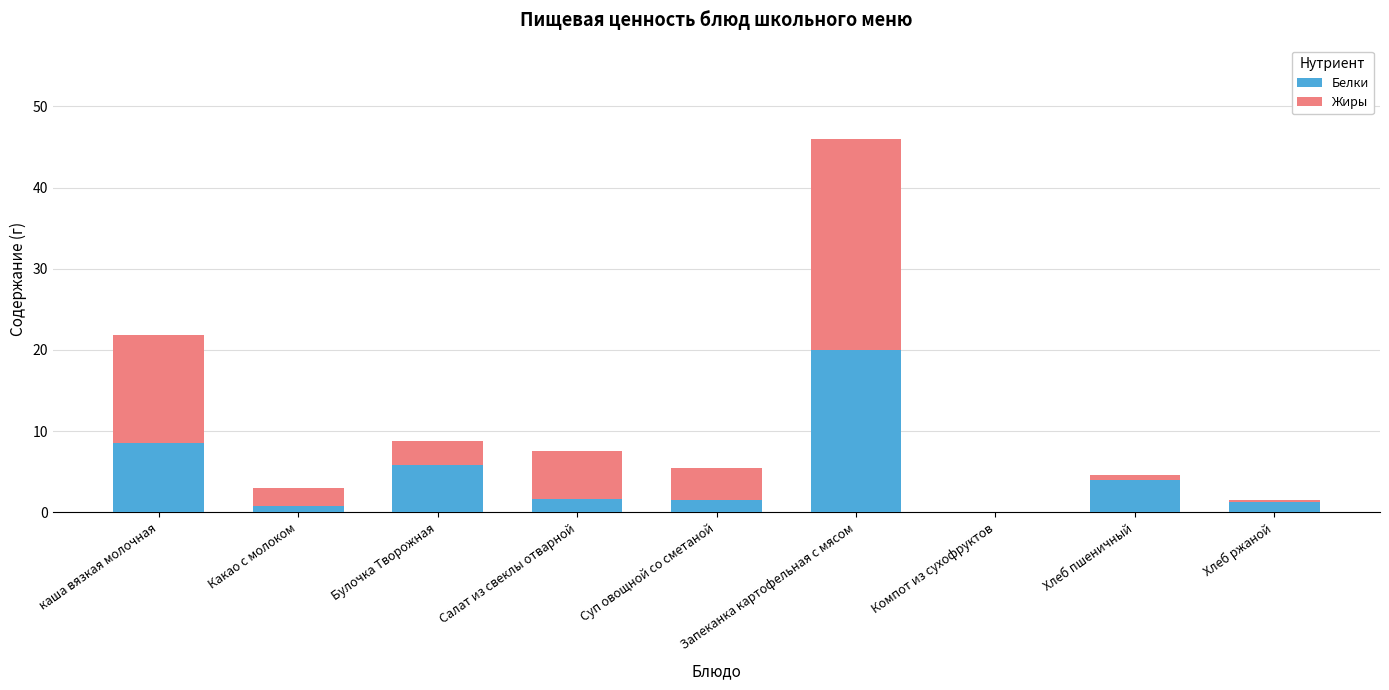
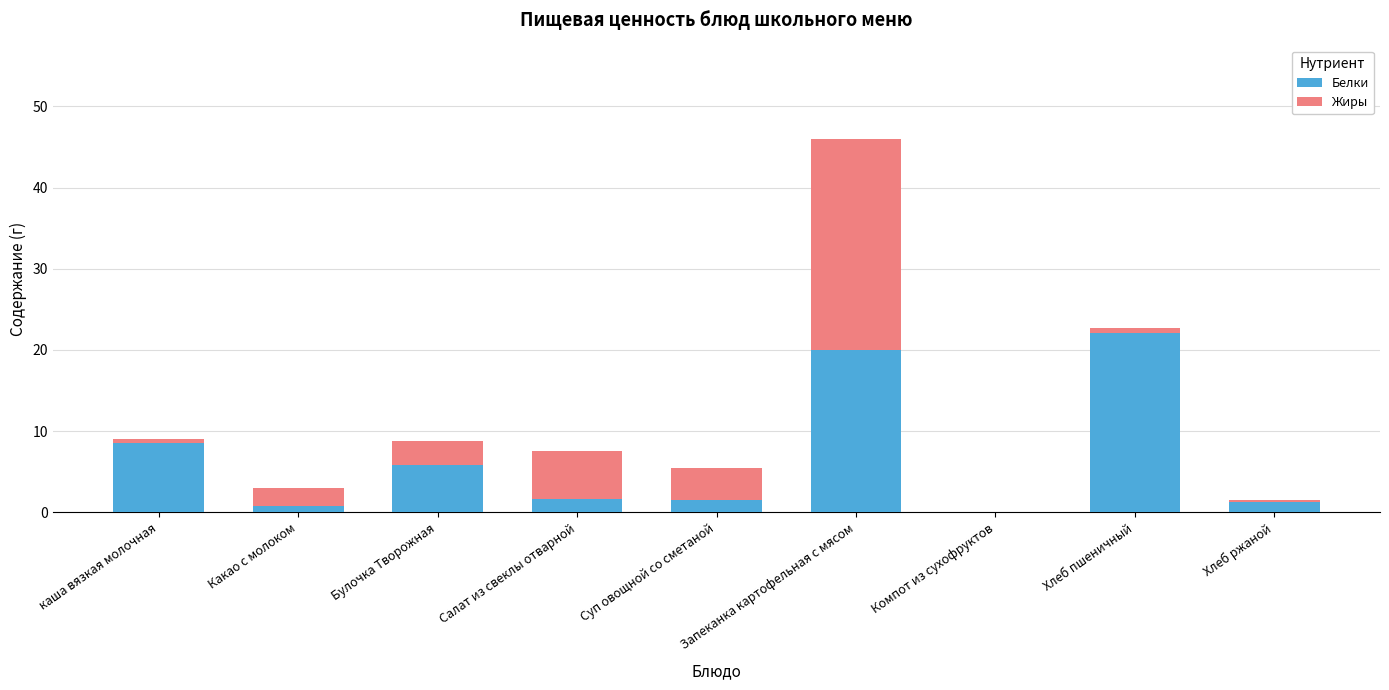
  {
    "Белки": {
      "каша вязкая молочная": 9,
      "Какао с молоком": 1,
      "Булочка Творожная": 6,
      "Салат из свеклы отварной": 2,
      "Суп овощной со сметаной": 2,
      "Запеканка картофельная с мясом": 20,
-     "Хлеб пшеничный": 4,
+     "Хлеб пшеничный": 22,
      "Хлеб ржаной": 1
    },
    "Жиры": {
-     "каша вязкая молочная": 13,
+     "каша вязкая молочная": 1,
      "Какао с молоком": 2,
      "Булочка Творожная": 3,
      "Салат из свеклы отварной": 6,
      "Суп овощной со сметаной": 4,
      "Запеканка картофельная с мясом": 26,
      "Компот из сухофруктов": 0,
      "Хлеб пшеничный": 1
    }
  }
